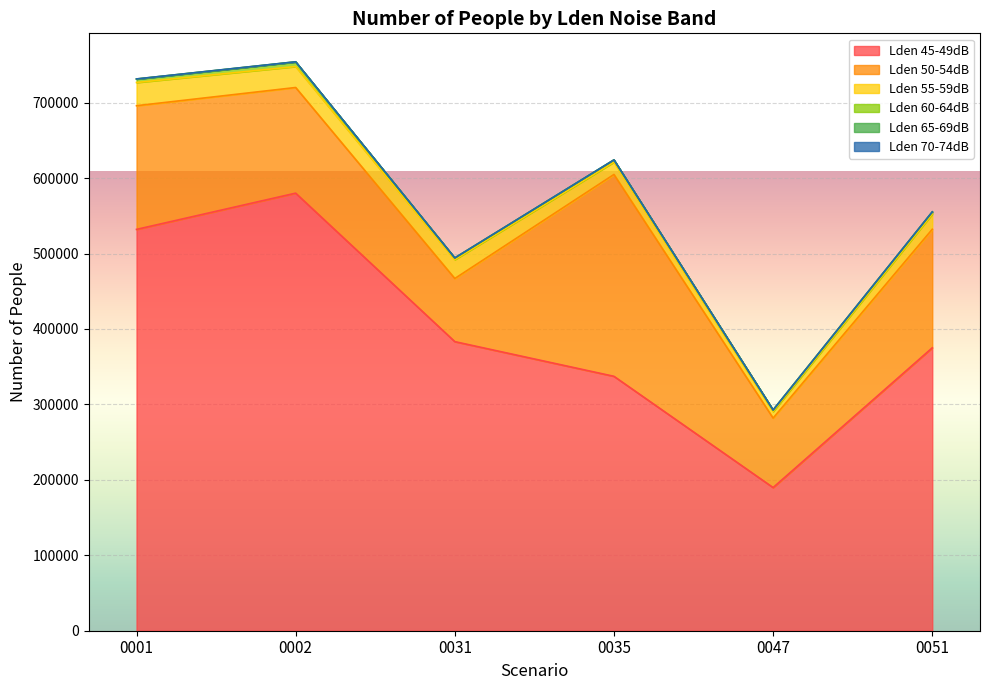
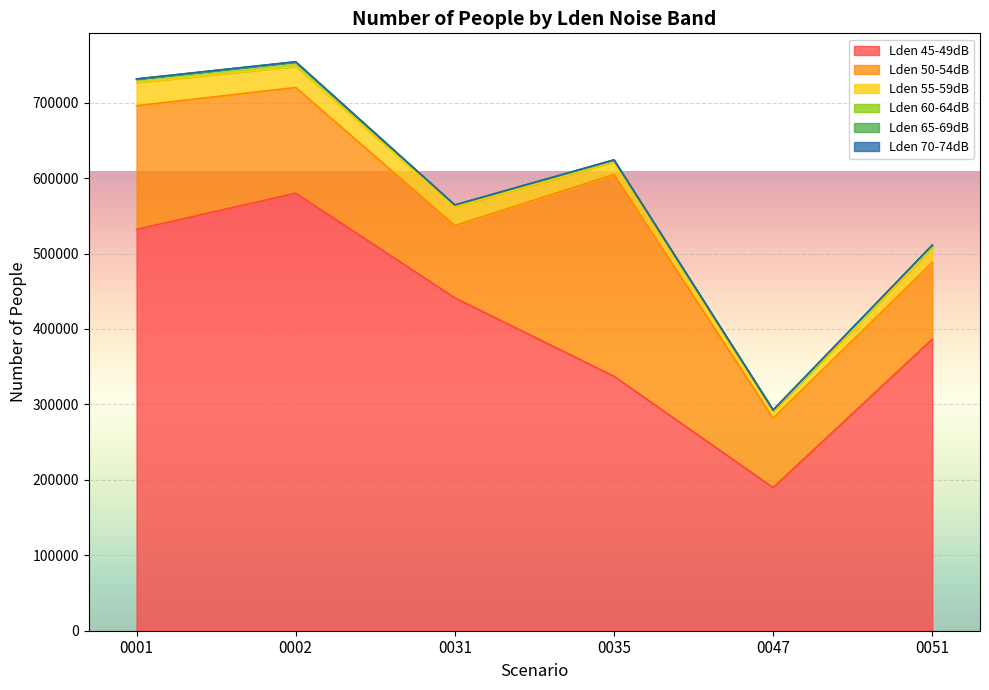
  {
    "Lden 45-49dB": {
      "0001": 530000,
      "0002": 580000,
-     "0031": 380000,
+     "0031": 440000,
      "0035": 340000,
      "0047": 190000,
-     "0051": 370000
+     "0051": 390000
    },
    "Lden 50-54dB": {
      "0001": 160000,
      "0002": 140000,
-     "0031": 80000,
+     "0031": 100000,
      "0035": 270000,
      "0047": 90000,
-     "0051": 160000
+     "0051": 100000
    },
    "Lden 55-59dB": {
      "0001": 30000,
      "0002": 30000
    },
    "Lden 70-74dB": {
      "0001": 0,
      "0002": 10000
    }
  }
